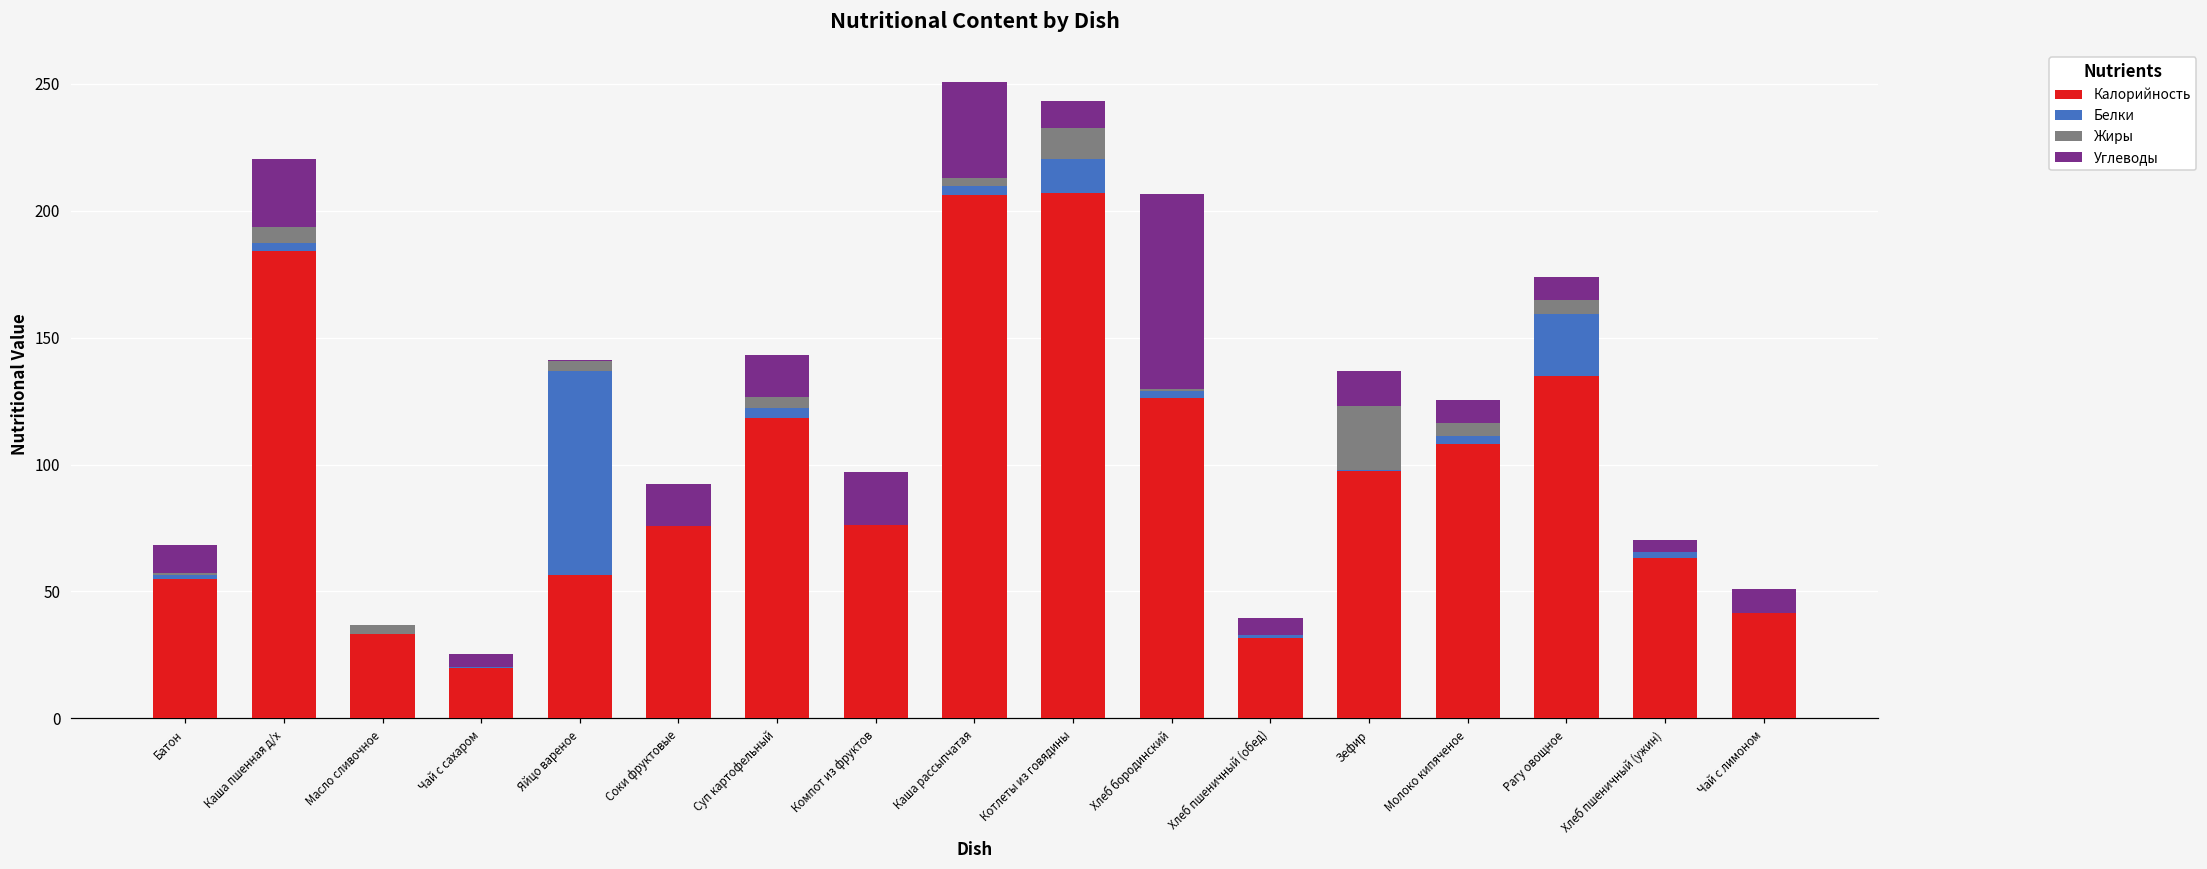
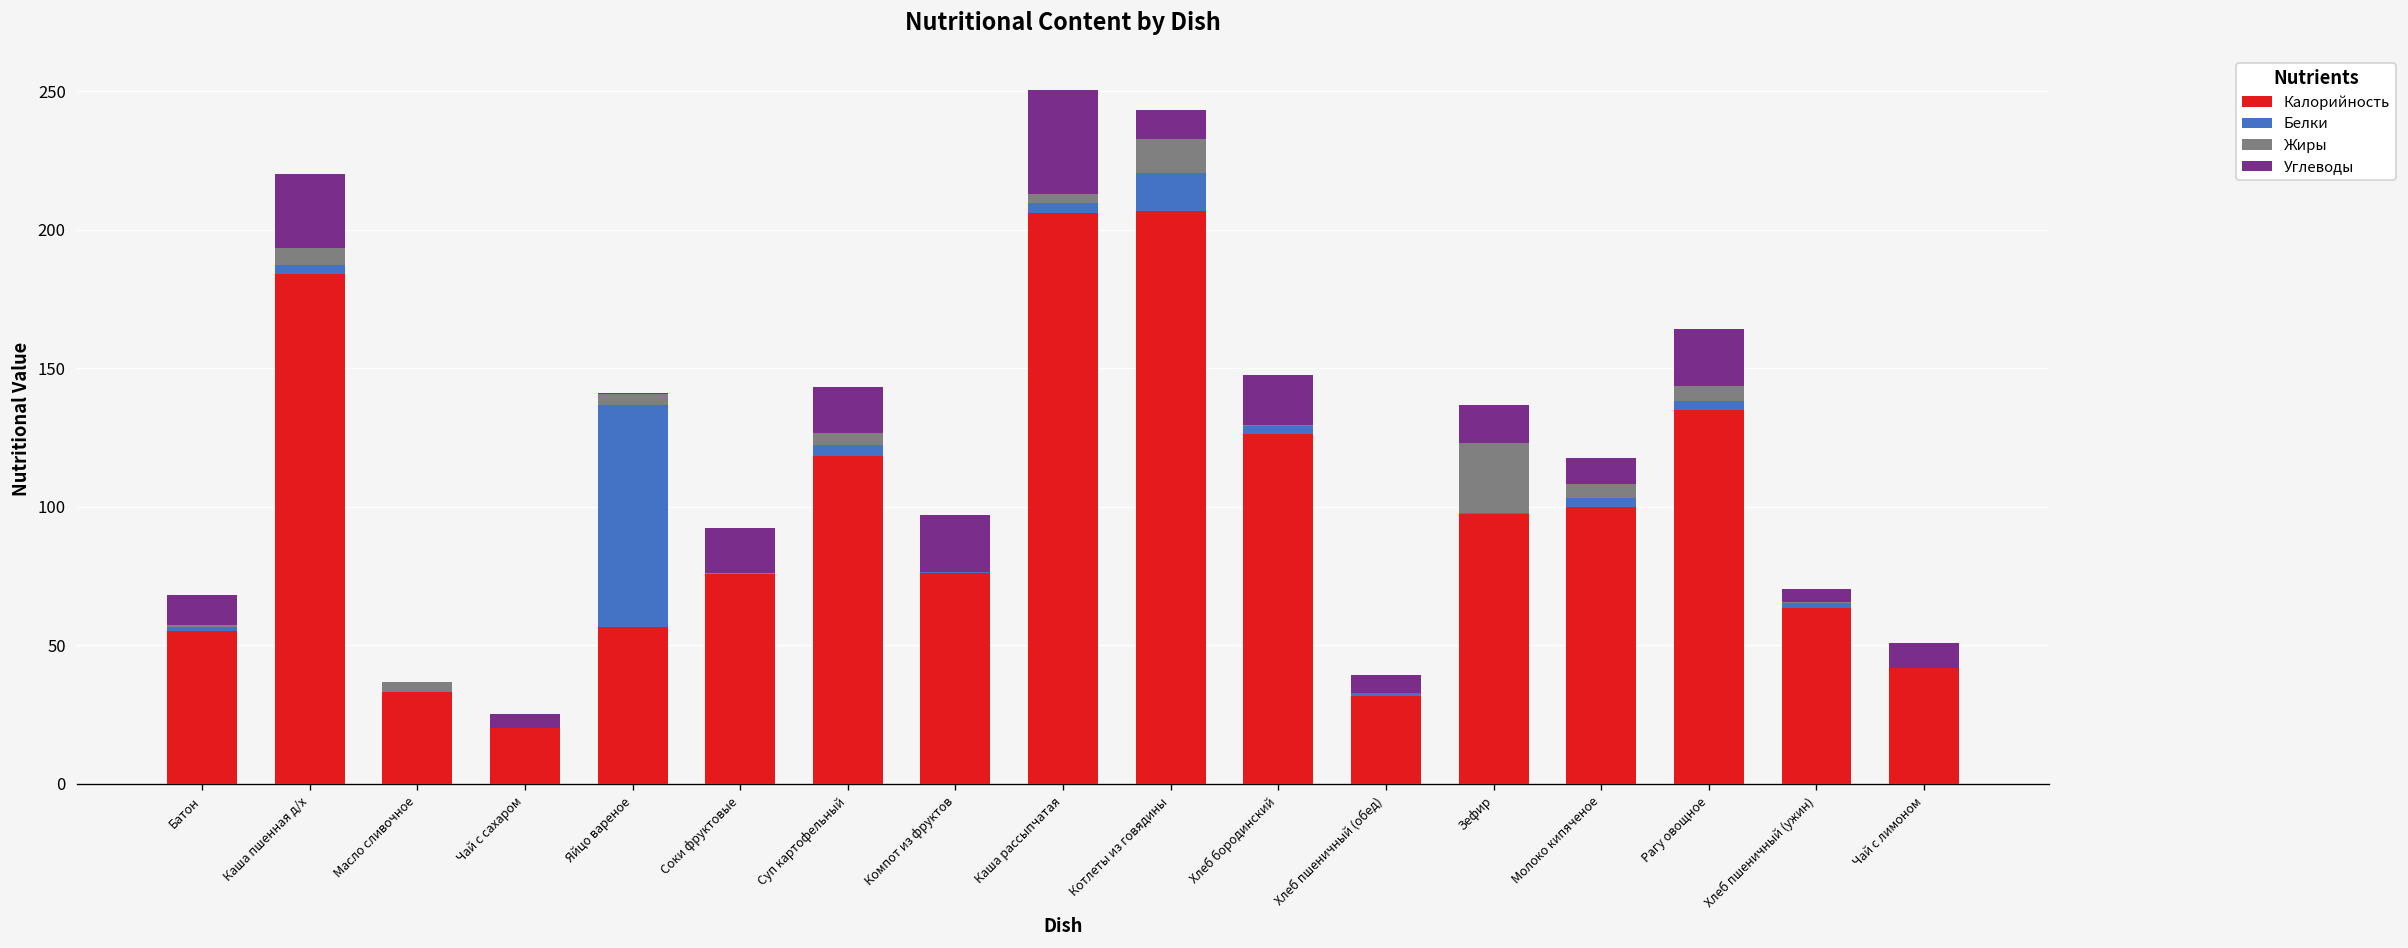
  {
    "Калорийность": {
      "Батон": 55,
      "Каша пшенная д/х": 184,
      "Масло сливочное": 33,
      "Чай с сахаром": 20,
      "Яйцо вареное": 57,
      "Соки фруктовые": 76,
      "Суп картофельный": 118,
      "Компот из фруктов": 76,
      "Каша рассыпчатая": 206,
      "Котлеты из говядины": 207,
      "Хлеб бородинский": 126,
      "Хлеб пшеничный (обед)": 32,
      "Зефир": 98,
-     "Молоко кипяченое": 108,
+     "Молоко кипяченое": 100,
      "Рагу овощное": 135,
      "Хлеб пшеничный (ужин)": 63,
      "Чай с лимоном": 42
    },
    "Белки": {
      "Батон": 2,
      "Каша пшенная д/х": 3,
      "Яйцо вареное": 80,
      "Соки фруктовые": 0,
      "Суп картофельный": 4,
      "Каша рассыпчатая": 4,
      "Котлеты из говядины": 14,
      "Хлеб бородинский": 3,
      "Молоко кипяченое": 3,
-     "Рагу овощное": 24,
+     "Рагу овощное": 3,
      "Хлеб пшеничный (ужин)": 2
    },
    "Жиры": {
      "Каша пшенная д/х": 6,
      "Масло сливочное": 4,
      "Чай с сахаром": 0,
      "Яйцо вареное": 4,
      "Суп картофельный": 5,
      "Каша рассыпчатая": 3,
      "Котлеты из говядины": 12,
      "Зефир": 25,
      "Молоко кипяченое": 5,
      "Рагу овощное": 5
    },
    "Углеводы": {
      "Батон": 11,
      "Каша пшенная д/х": 27,
      "Чай с сахаром": 5,
      "Соки фруктовые": 17,
      "Суп картофельный": 17,
      "Компот из фруктов": 21,
      "Каша рассыпчатая": 38,
      "Котлеты из говядины": 11,
-     "Хлеб бородинский": 77,
+     "Хлеб бородинский": 18,
      "Хлеб пшеничный (обед)": 7,
      "Зефир": 14,
      "Молоко кипяченое": 9,
-     "Рагу овощное": 9,
+     "Рагу овощное": 20,
      "Хлеб пшеничный (ужин)": 4,
      "Чай с лимоном": 9
    }
  }
